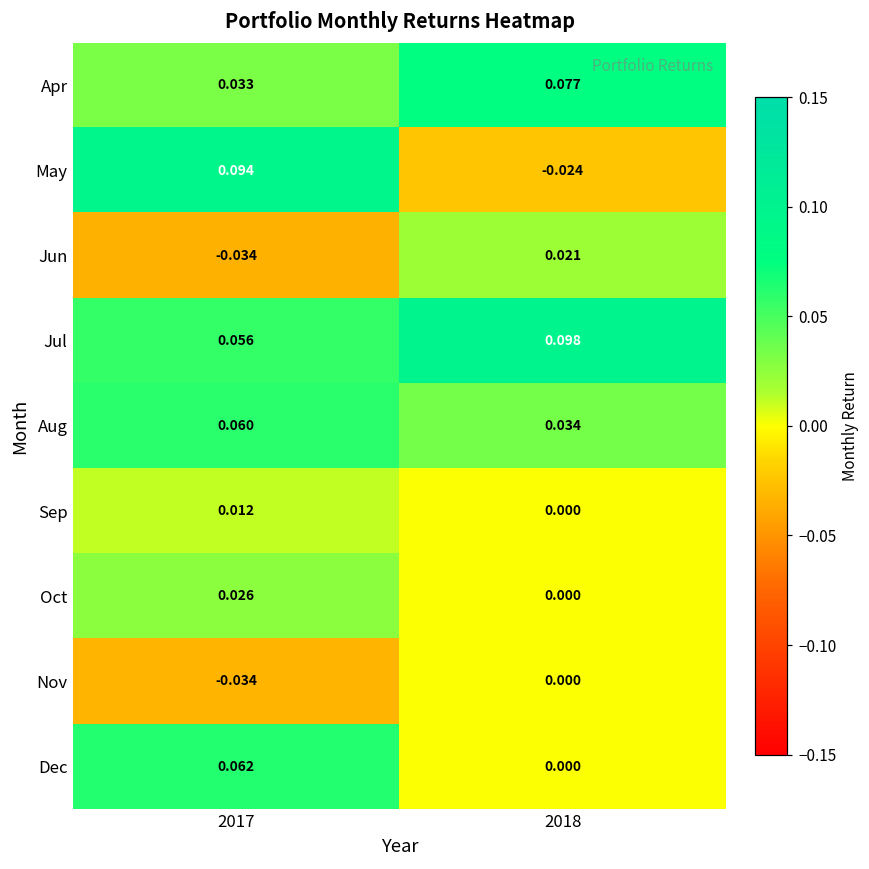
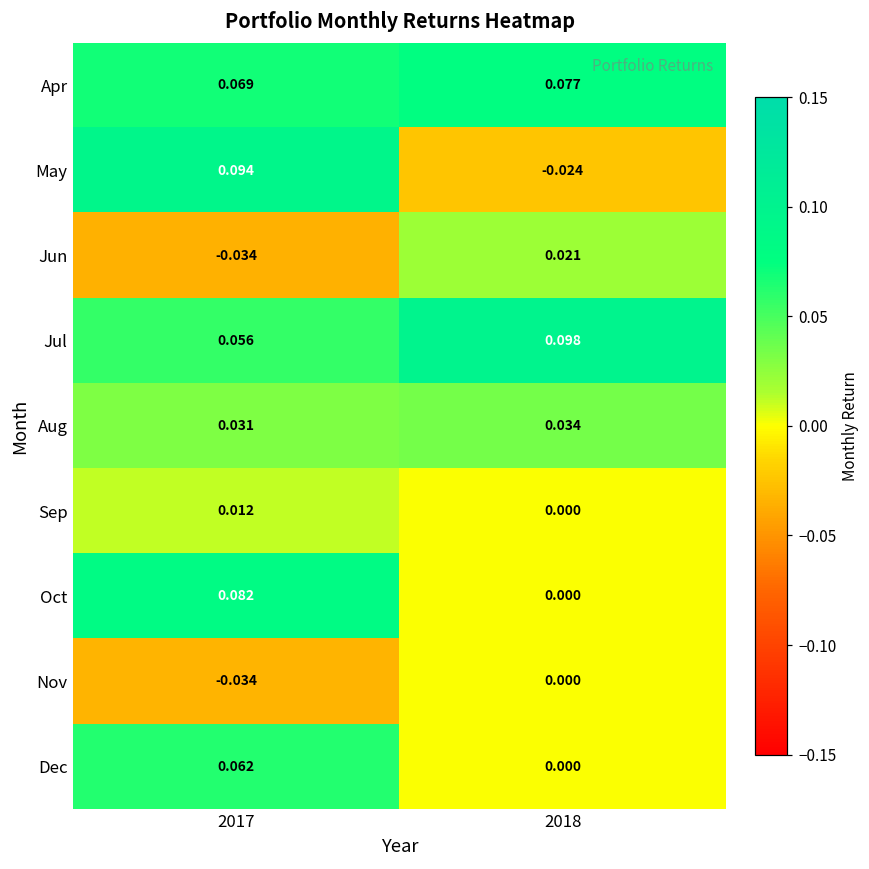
  {
    "Apr": {
-     "2017": 0.033
+     "2017": 0.069
    },
    "May": {
      "2017": 0.094,
      "2018": -0.024
    },
    "Jun": {
      "2017": -0.034,
      "2018": 0.021
    },
    "Jul": {
      "2017": 0.056,
      "2018": 0.098
    },
    "Aug": {
-     "2017": 0.060,
+     "2017": 0.031,
      "2018": 0.034
    },
    "Sep": {
      "2017": 0.012,
      "2018": 0.000
    },
    "Oct": {
-     "2017": 0.026,
+     "2017": 0.082,
      "2018": 0.000
    },
    "Nov": {
      "2017": -0.034,
      "2018": 0.000
    },
    "Dec": {
      "2017": 0.062,
      "2018": 0.000
    }
  }
